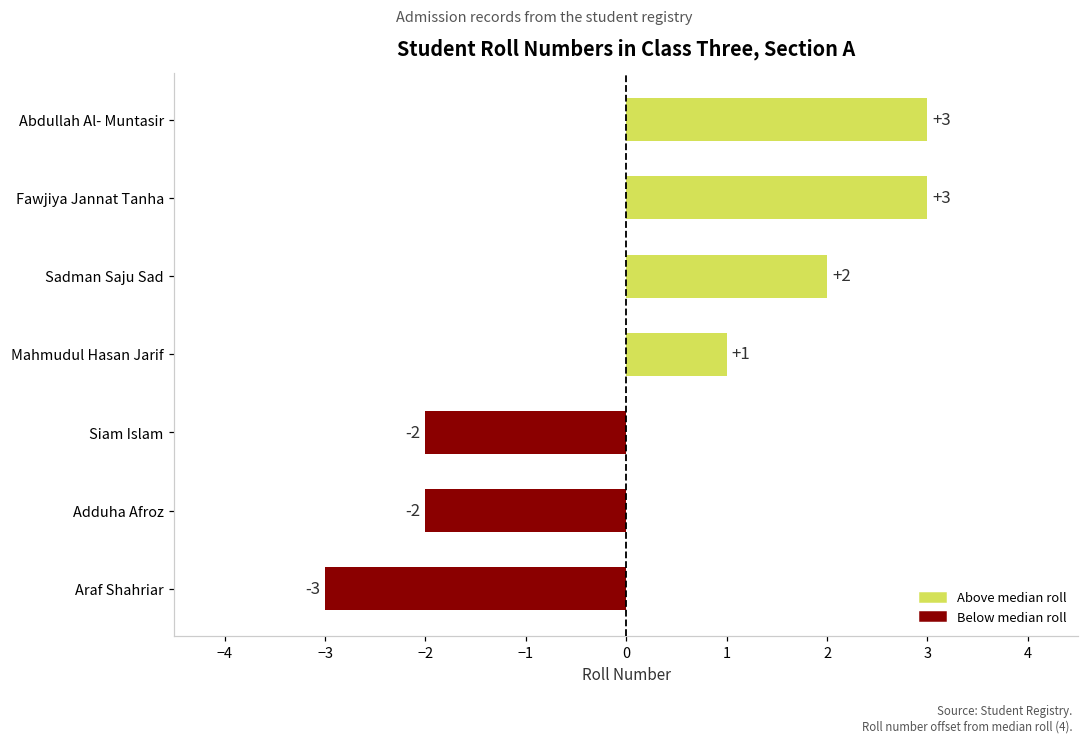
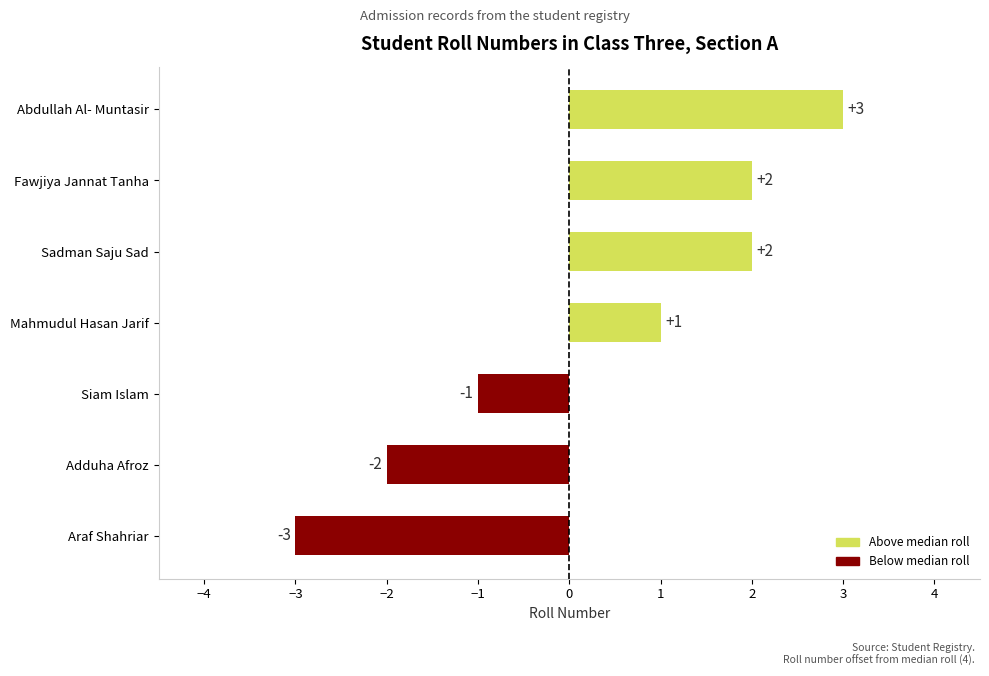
  {
    "Abdullah Al- Muntasir": "+3",
-   "Fawjiya Jannat Tanha": "+3",
+   "Fawjiya Jannat Tanha": "+2",
    "Sadman Saju Sad": "+2",
    "Mahmudul Hasan Jarif": "+1",
-   "Siam Islam": "-2",
+   "Siam Islam": "-1",
    "Adduha Afroz": "-2",
    "Araf Shahriar": "-3"
  }
